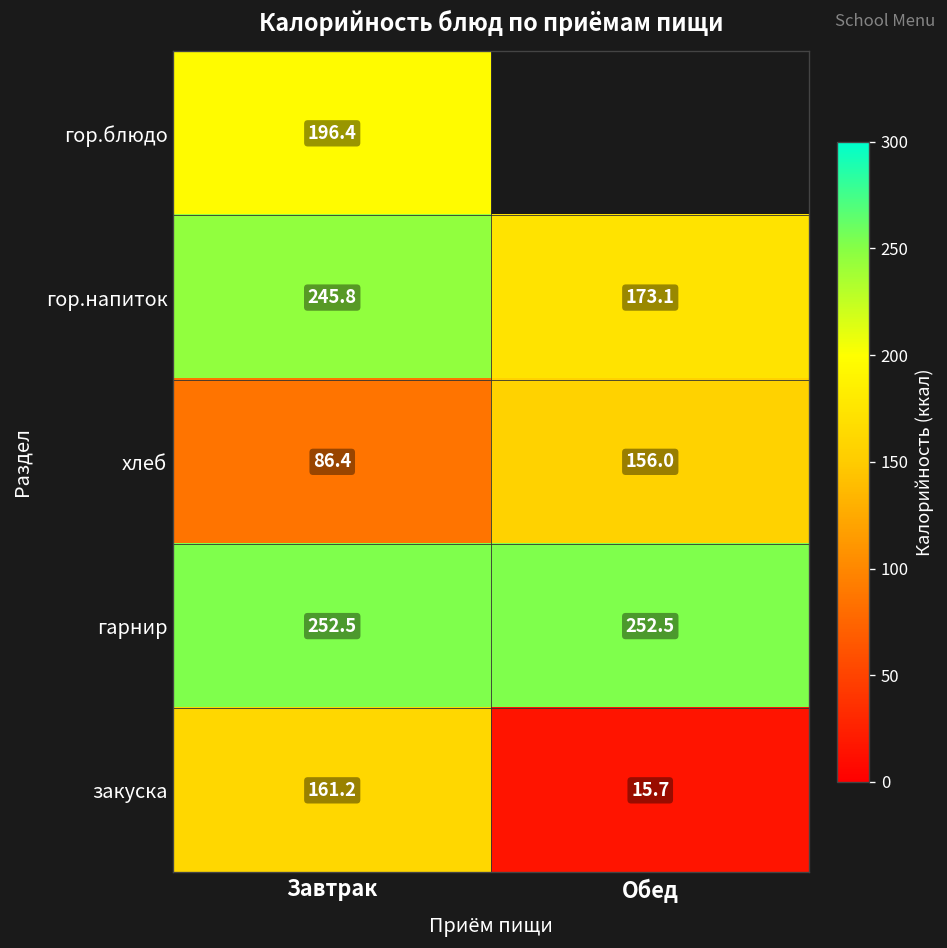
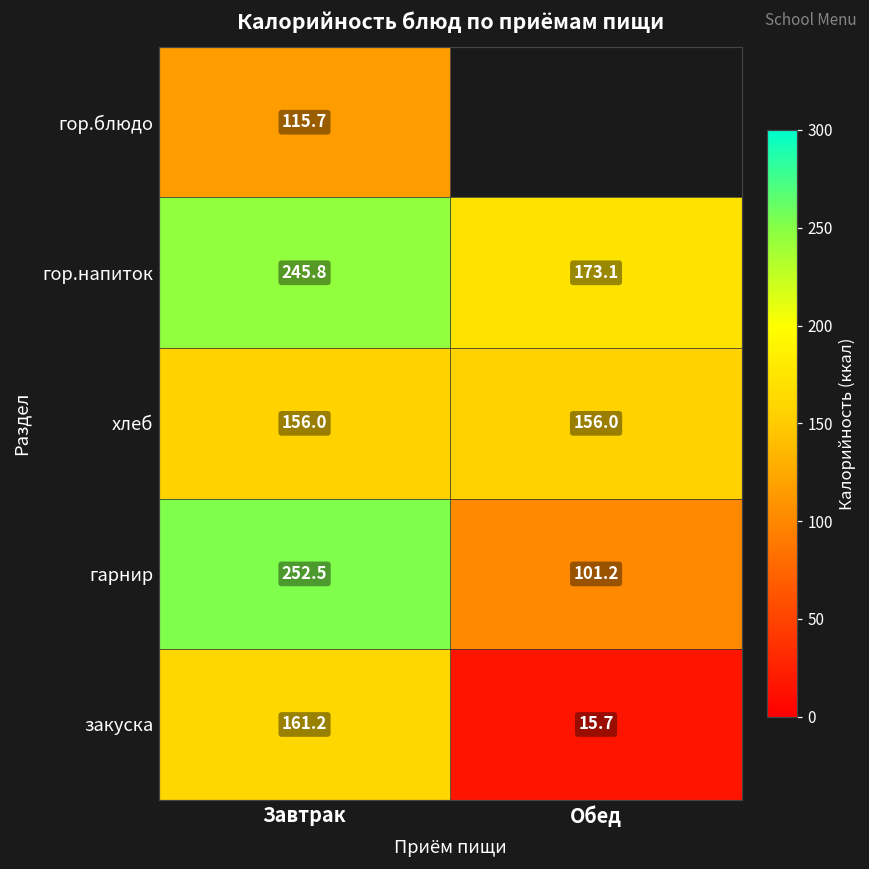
  {
    "гор.блюдо": {
-     "Завтрак": 196.4
+     "Завтрак": 115.7
    },
    "хлеб": {
-     "Завтрак": 86.4
+     "Завтрак": 156.0
    },
    "гарнир": {
-     "Обед": 252.5
+     "Обед": 101.2
    }
  }
